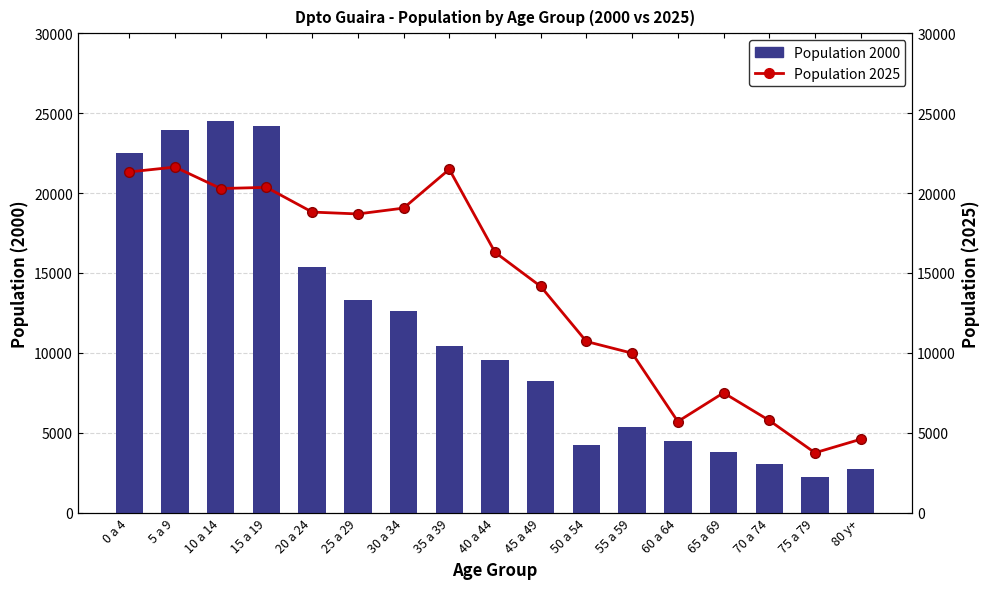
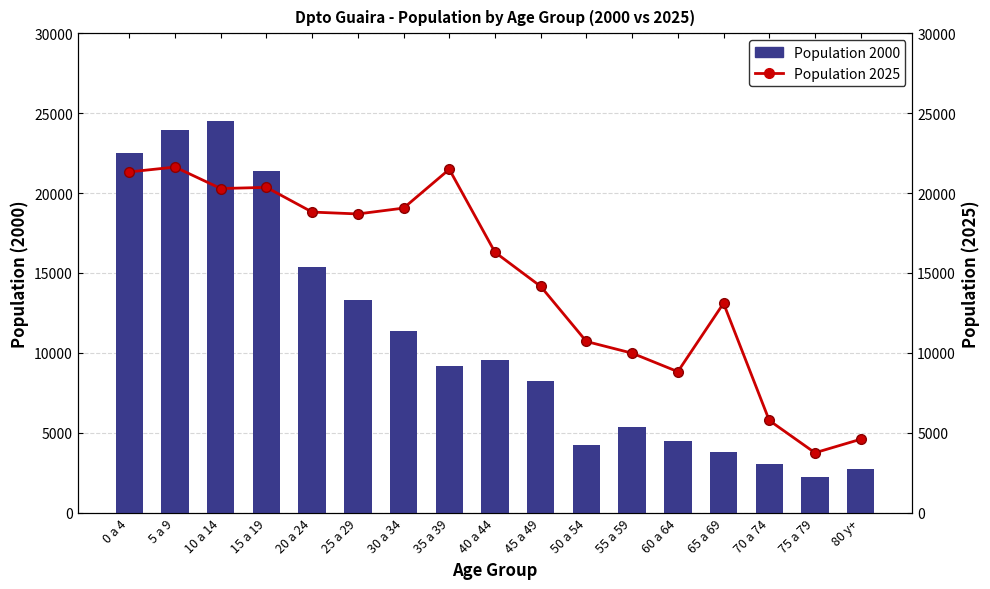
  {
    "Population 2000": {
      "0 a 4": 22500,
      "5 a 9": 24000,
      "10 a 14": 24500,
-     "15 a 19": 24200,
+     "15 a 19": 21300,
      "20 a 24": 15300,
      "25 a 29": 13300,
-     "30 a 34": 12600,
-     "35 a 39": 10400,
+     "30 a 34": 11400,
+     "35 a 39": 9200,
      "40 a 44": 9600,
      "45 a 49": 8300,
      "50 a 54": 4200,
      "55 a 59": 5400,
      "60 a 64": 4500,
      "65 a 69": 3800,
      "70 a 74": 3100,
      "75 a 79": 2200,
      "80 y+": 2700
    },
    "Population 2025": {
      "0 a 4": 21300,
      "5 a 9": 21600,
      "10 a 14": 20300,
      "15 a 19": 20400,
      "20 a 24": 18800,
      "25 a 29": 18700,
      "30 a 34": 19100,
      "35 a 39": 21500,
      "40 a 44": 16300,
      "45 a 49": 14200,
      "50 a 54": 10700,
      "55 a 59": 10000,
-     "60 a 64": 5700,
-     "65 a 69": 7500,
+     "60 a 64": 8800,
+     "65 a 69": 13100,
      "70 a 74": 5800,
      "75 a 79": 3800,
      "80 y+": 4600
    }
  }
